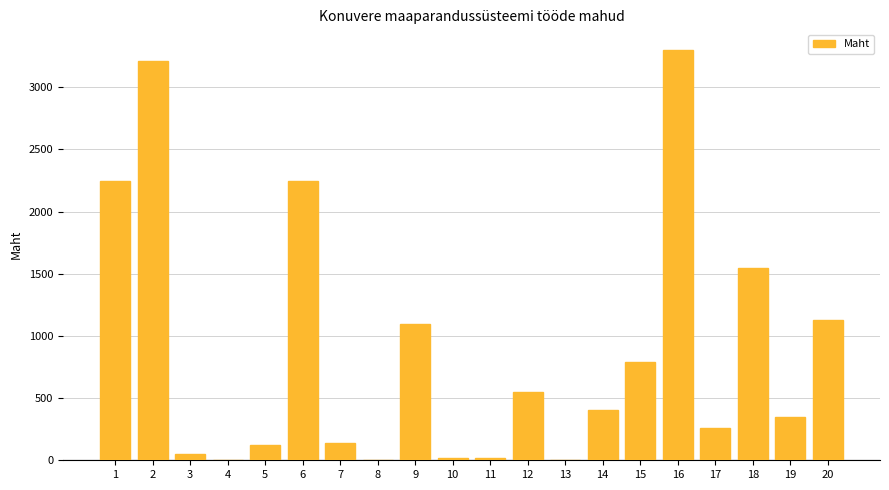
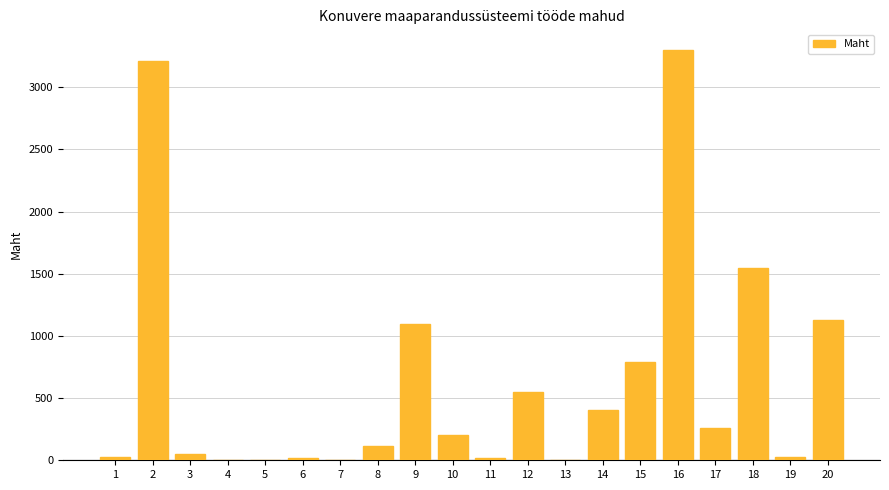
  {
-   "1": 2240,
+   "1": 30,
    "2": 3210,
    "3": 50,
-   "5": 120,
-   "6": 2240,
-   "7": 140,
-   "8": 0,
+   "5": 0,
+   "6": 20,
+   "7": 0,
+   "8": 110,
    "9": 1100,
-   "10": 20,
+   "10": 200,
    "11": 20,
    "12": 550,
    "14": 410,
    "15": 790,
    "16": 3300,
    "17": 260,
    "18": 1550,
-   "19": 350,
+   "19": 30,
    "20": 1130
  }
